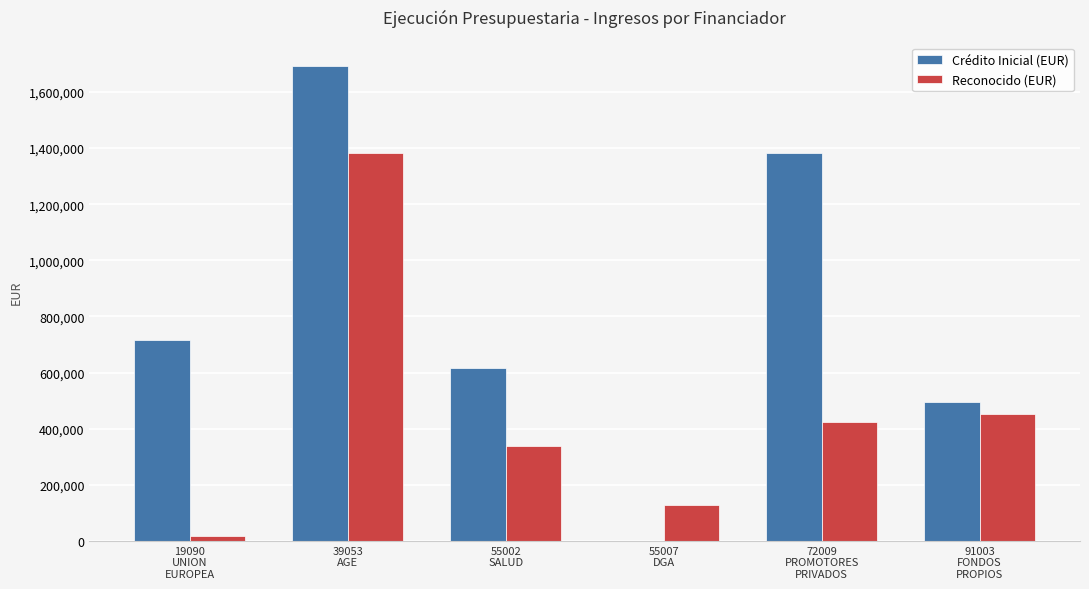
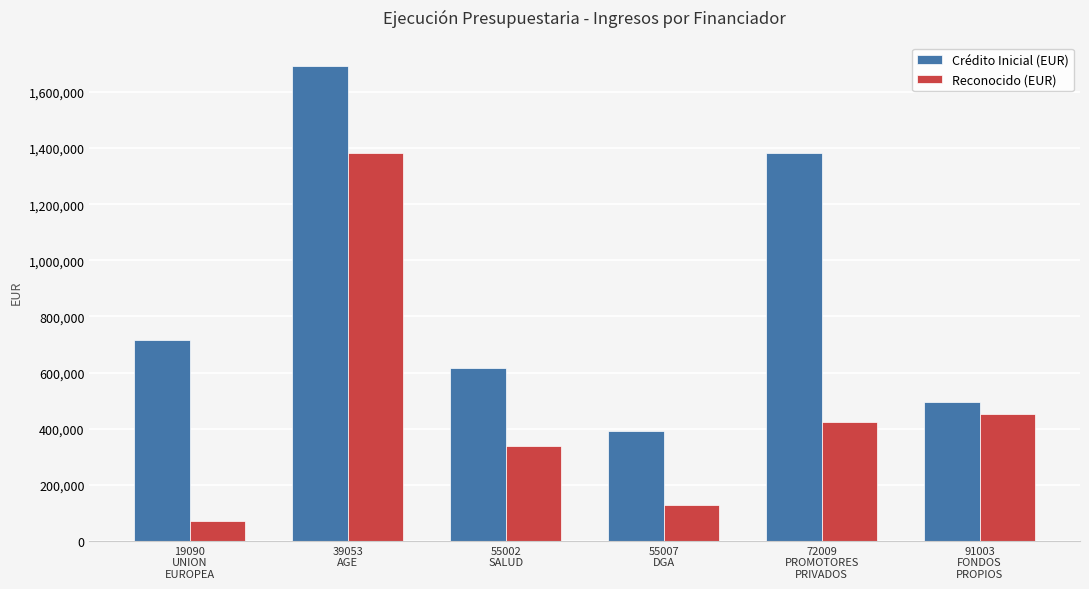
  {
    "Crédito Inicial (EUR)": {
      "19090 UNION EUROPEA": "720,000",
      "39053 AGE": "1,690,000",
      "55002 SALUD": "620,000",
-     "55007 DGA": "0",
+     "55007 DGA": "390,000",
      "72009 PROMOTORES PRIVADOS": "1,380,000",
      "91003 FONDOS PROPIOS": "490,000"
    },
    "Reconocido (EUR)": {
-     "19090 UNION EUROPEA": "20,000",
+     "19090 UNION EUROPEA": "70,000",
      "39053 AGE": "1,380,000",
      "55002 SALUD": "340,000",
      "55007 DGA": "130,000",
      "72009 PROMOTORES PRIVADOS": "420,000",
      "91003 FONDOS PROPIOS": "450,000"
    }
  }
